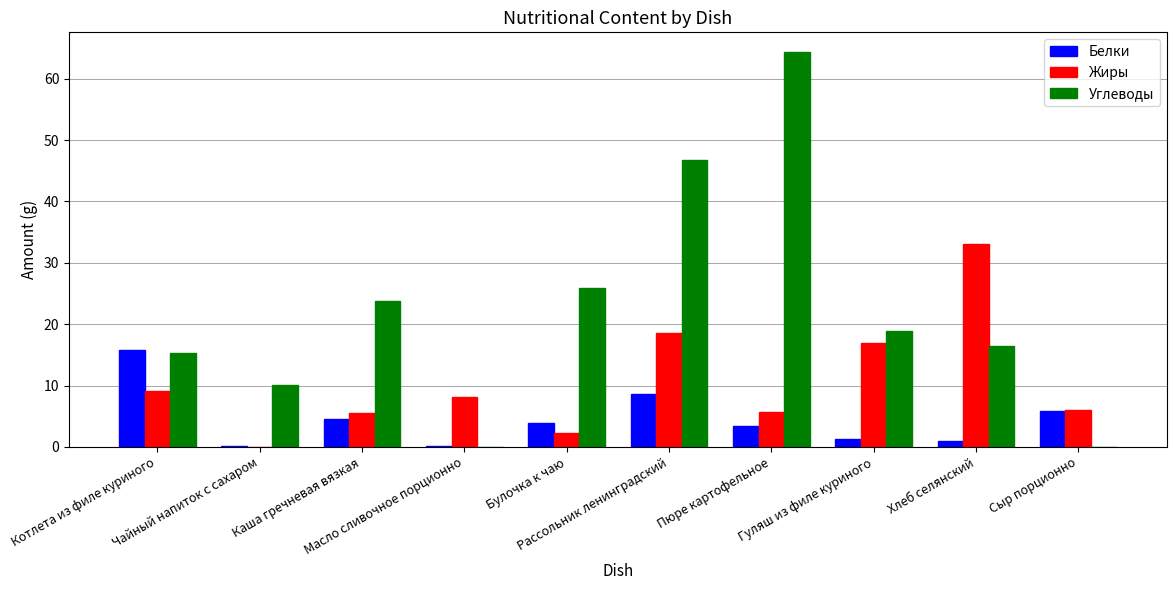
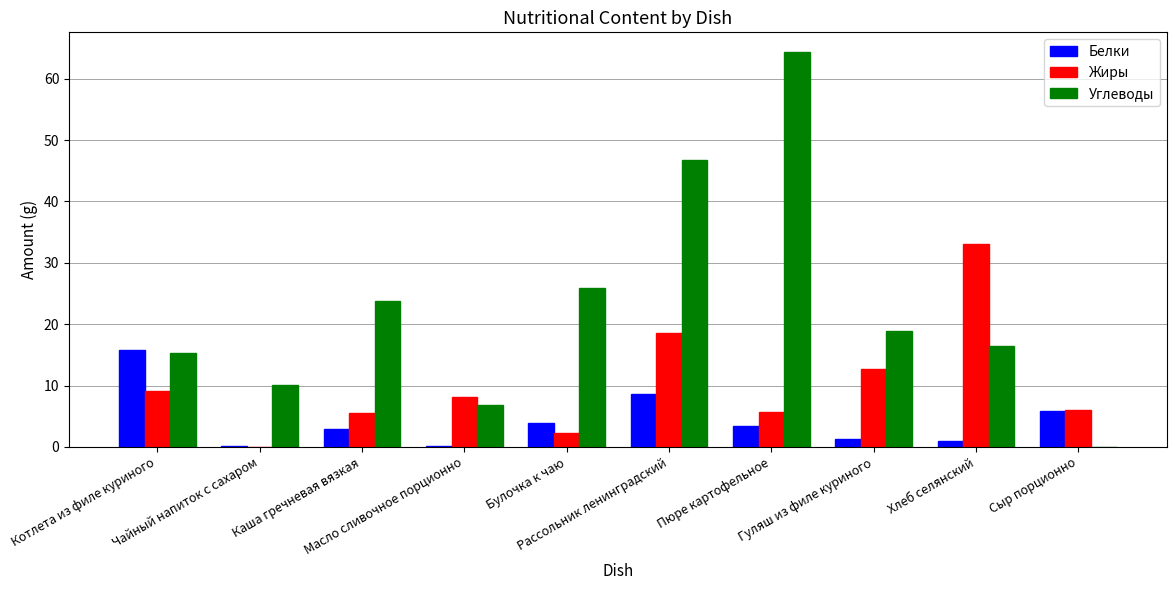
  {
    "Белки": {
      "Котлета из филе куриного": 16,
-     "Каша гречневая вязкая": 5,
+     "Каша гречневая вязкая": 3,
      "Булочка к чаю": 4,
      "Рассольник ленинградский": 9,
      "Пюре картофельное": 3,
      "Гуляш из филе куриного": 1,
      "Хлеб селянский": 1,
      "Сыр порционно": 6
    },
    "Жиры": {
      "Котлета из филе куриного": 9,
      "Чайный напиток с сахаром": 0,
      "Каша гречневая вязкая": 6,
      "Масло сливочное порционно": 8,
      "Булочка к чаю": 2,
      "Рассольник ленинградский": 19,
      "Пюре картофельное": 6,
-     "Гуляш из филе куриного": 17,
+     "Гуляш из филе куриного": 13,
      "Хлеб селянский": 33,
      "Сыр порционно": 6
    },
    "Углеводы": {
      "Котлета из филе куриного": 15,
      "Чайный напиток с сахаром": 10,
      "Каша гречневая вязкая": 24,
-     "Масло сливочное порционно": 0,
+     "Масло сливочное порционно": 7,
      "Булочка к чаю": 26,
      "Рассольник ленинградский": 47,
      "Пюре картофельное": 64,
      "Гуляш из филе куриного": 19,
      "Хлеб селянский": 17,
      "Сыр порционно": 0
    }
  }
